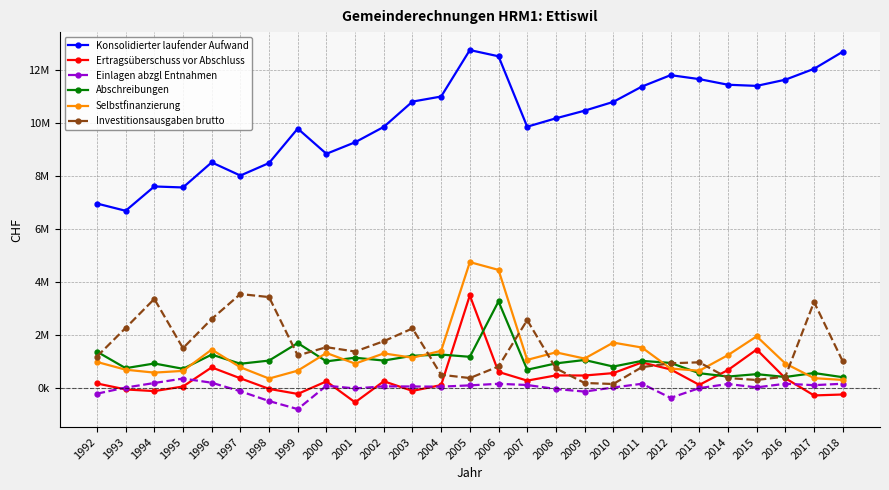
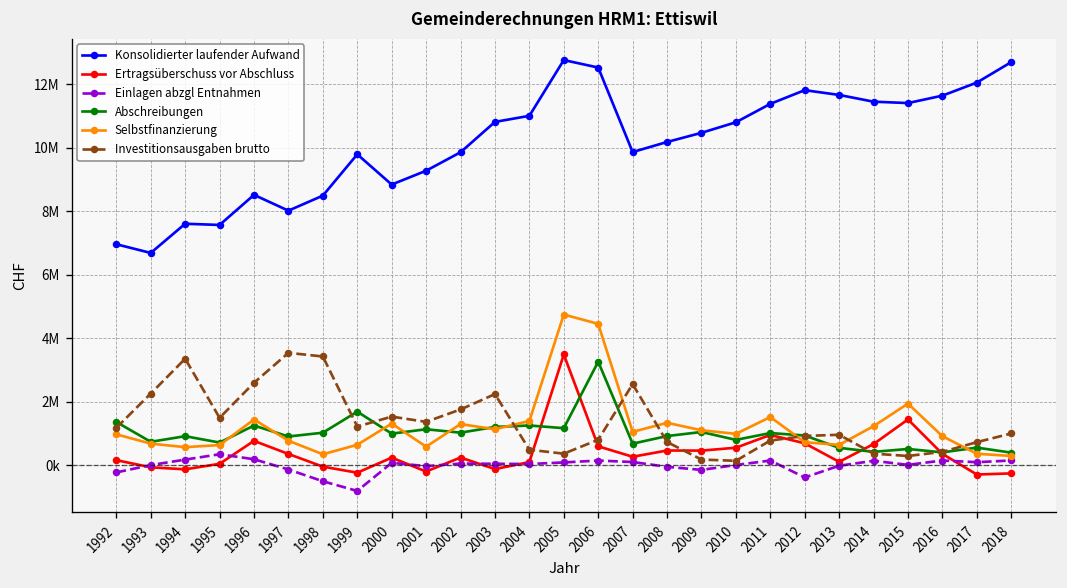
  {
    "Konsolidierter laufender Aufwand": {
      "1992": 7000000,
      "1993": 6700000,
      "1994": 7600000,
      "1995": 7600000,
      "1996": 8500000,
      "1997": 8000000,
      "1998": 8500000,
      "1999": 9800000,
      "2000": 8800000,
      "2001": 9300000,
      "2002": 9900000,
      "2003": 10800000,
      "2004": 11000000,
      "2005": 12800000,
      "2006": 12500000,
      "2007": 9900000,
      "2008": 10200000,
      "2009": 10500000,
      "2010": 10800000,
      "2011": 11400000,
      "2012": 11800000,
      "2013": 11700000,
      "2014": 11400000,
      "2015": 11400000,
      "2016": 11600000,
      "2017": 12000000,
      "2018": 12700000
    },
    "Ertragsüberschuss vor Abschluss": {
      "1992": 200000,
      "1994": -100000,
      "1995": 0,
      "1996": 800000,
      "1997": 400000,
      "1998": 0,
      "1999": -200000,
      "2000": 200000,
-     "2001": -600000,
+     "2001": -200000,
      "2002": 200000,
      "2003": -100000,
      "2005": 3500000,
      "2006": 600000,
      "2007": 300000,
      "2008": 500000,
      "2009": 500000,
      "2010": 600000,
      "2013": 100000,
      "2014": 700000,
      "2015": 1400000,
      "2017": -300000,
      "2018": -300000
    },
    "Einlagen abzgl Entnahmen": {
      "1992": -200000,
      "1994": 200000,
      "1995": 300000,
      "1996": 200000,
      "1997": -100000,
      "1998": -500000,
      "1999": -800000,
      "2000": 100000,
      "2001": 0,
      "2002": 100000,
      "2003": 0,
      "2005": 100000,
      "2006": 100000,
      "2007": 100000,
      "2008": 0,
      "2009": -100000,
      "2010": 0,
      "2011": 100000,
      "2012": -400000,
      "2013": 0,
      "2014": 100000,
      "2015": 0,
      "2016": 200000,
      "2017": 100000,
      "2018": 200000
    },
    "Abschreibungen": {
      "1992": 1400000,
      "1994": 900000,
      "1996": 1300000,
      "1997": 900000,
      "1998": 1000000,
      "1999": 1700000,
      "2000": 1000000,
      "2001": 1100000,
      "2002": 1000000,
      "2004": 1300000,
      "2005": 1200000,
      "2006": 3300000,
      "2007": 700000,
      "2008": 900000,
      "2010": 800000,
      "2015": 500000,
      "2017": 600000,
      "2018": 400000
    },
    "Selbstfinanzierung": {
      "1992": 1000000,
      "1994": 600000,
      "1996": 1400000,
      "1997": 800000,
      "1998": 300000,
      "1999": 600000,
      "2000": 1300000,
-     "2001": 900000,
+     "2001": 600000,
      "2002": 1300000,
      "2004": 1400000,
      "2005": 4700000,
      "2006": 4500000,
      "2007": 1100000,
      "2008": 1300000,
-     "2010": 1700000,
+     "2010": 1000000,
      "2011": 1500000,
      "2014": 1200000,
      "2015": 1900000,
      "2016": 900000,
      "2017": 400000,
      "2018": 300000
    },
    "Investitionsausgaben brutto": {
      "1992": 1200000,
      "1993": 2300000,
      "1994": 3400000,
      "1995": 1500000,
      "1996": 2600000,
      "1997": 3500000,
      "1998": 3400000,
      "1999": 1200000,
      "2000": 1500000,
      "2001": 1400000,
      "2002": 1800000,
      "2003": 2200000,
      "2004": 500000,
      "2005": 400000,
      "2006": 800000,
      "2007": 2600000,
      "2008": 700000,
      "2009": 200000,
      "2010": 100000,
      "2011": 800000,
      "2013": 1000000,
      "2015": 300000,
-     "2017": 3200000,
+     "2017": 700000,
      "2018": 1000000
    }
  }
